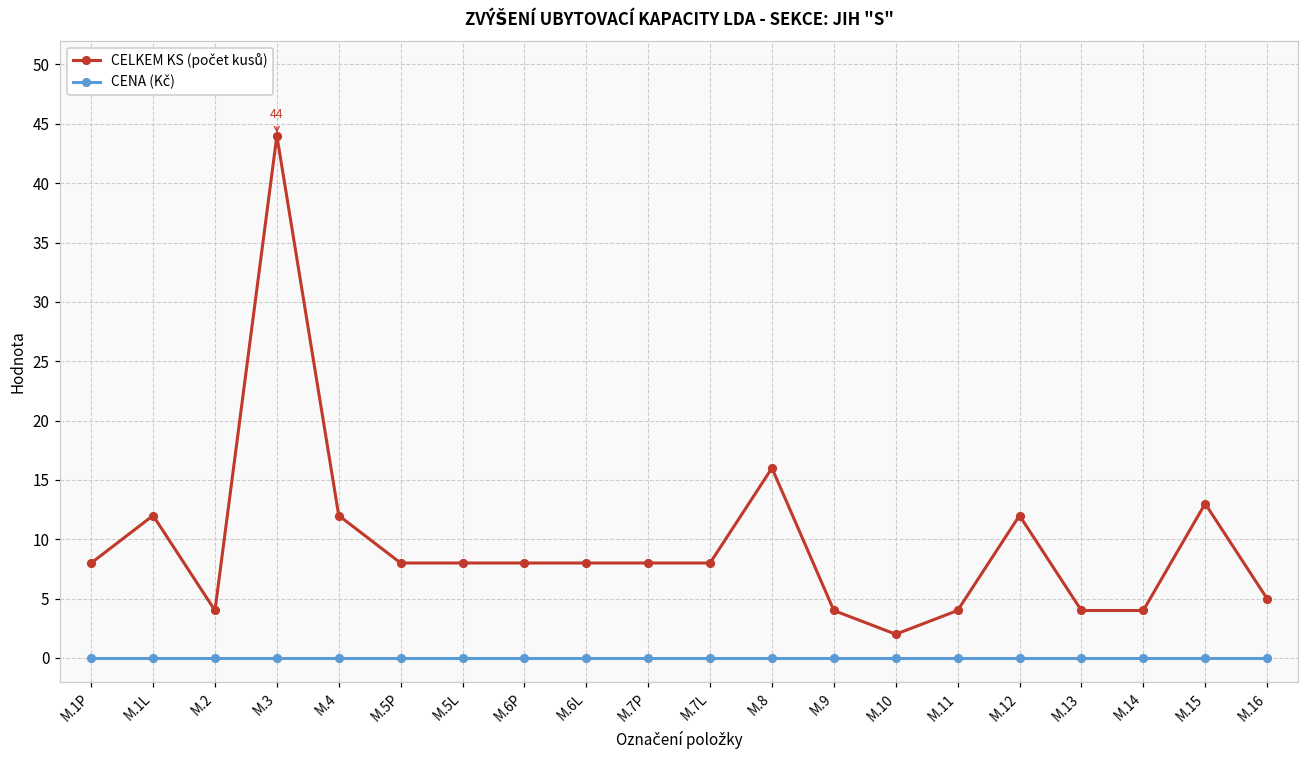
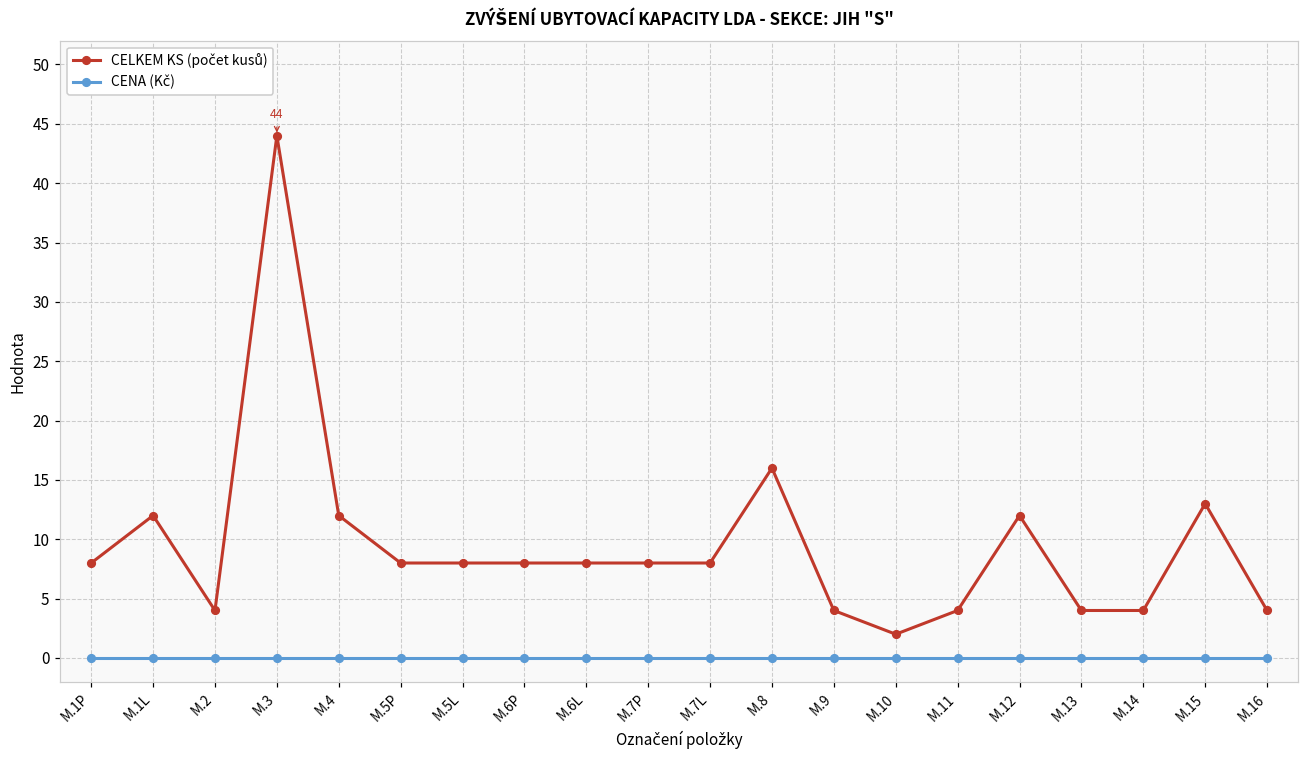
  {
    "CELKEM KS (počet kusů)": {
      "M.1P": 8,
      "M.1L": 12,
      "M.2": 4,
      "M.4": 12,
      "M.5P": 8,
      "M.5L": 8,
      "M.6P": 8,
      "M.6L": 8,
      "M.7P": 8,
      "M.7L": 8,
      "M.8": 16,
      "M.9": 4,
      "M.10": 2,
      "M.11": 4,
      "M.12": 12,
      "M.13": 4,
      "M.14": 4,
      "M.15": 13,
-     "M.16": 5
+     "M.16": 4
    },
    "CENA (Kč)": {
      "M.1P": 0,
      "M.1L": 0,
      "M.2": 0,
      "M.3": 0,
      "M.4": 0,
      "M.5P": 0,
      "M.5L": 0,
      "M.6P": 0,
      "M.6L": 0,
      "M.7P": 0,
      "M.7L": 0,
      "M.8": 0,
      "M.9": 0,
      "M.10": 0,
      "M.11": 0,
      "M.12": 0,
      "M.13": 0,
      "M.14": 0,
      "M.15": 0,
      "M.16": 0
    }
  }
